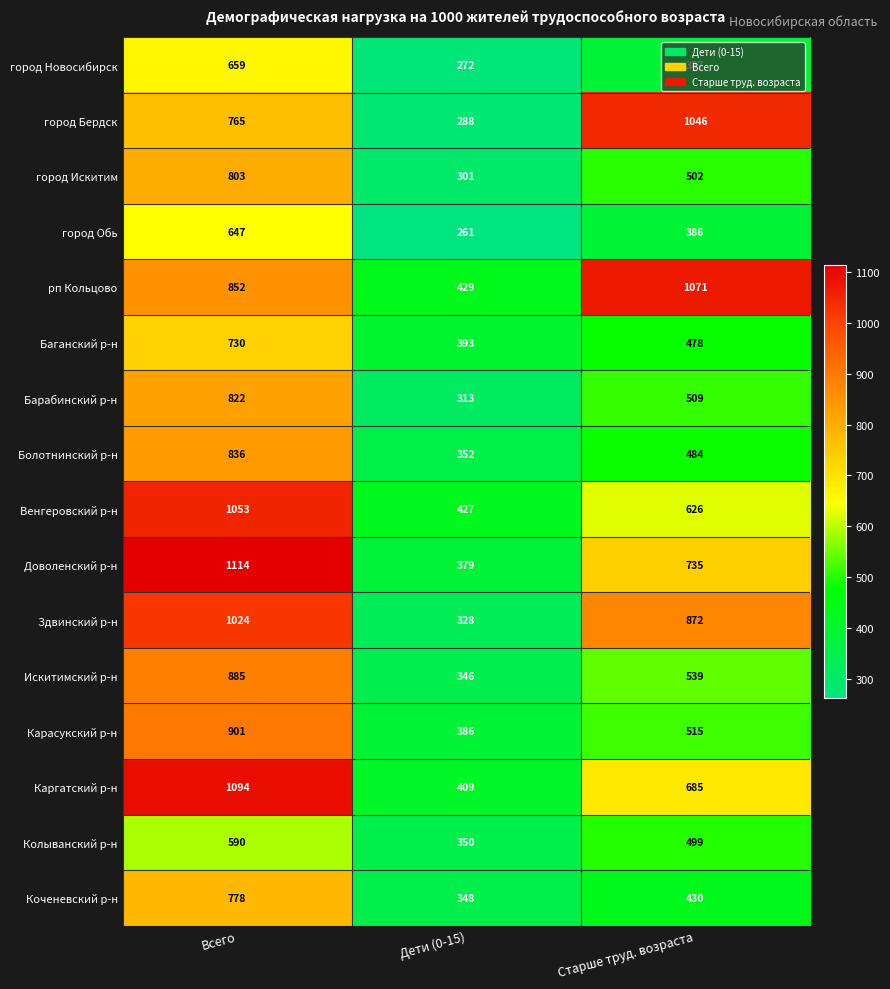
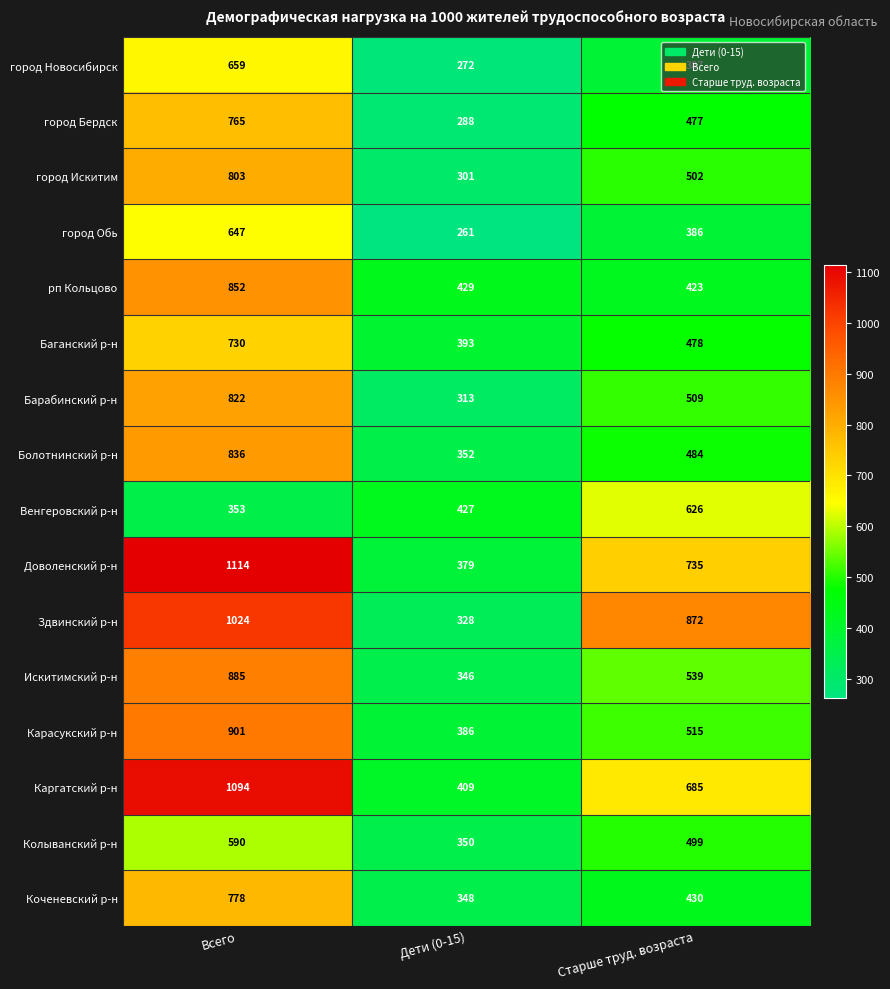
  {
    "город Новосибирск": {
      "Всего": 659,
      "Дети (0-15)": 272
    },
    "город Бердск": {
      "Всего": 765,
      "Дети (0-15)": 288,
-     "Старше труд. возраста": 1046
+     "Старше труд. возраста": 477
    },
    "город Искитим": {
      "Всего": 803,
      "Дети (0-15)": 301,
      "Старше труд. возраста": 502
    },
    "город Обь": {
      "Всего": 647,
      "Дети (0-15)": 261,
      "Старше труд. возраста": 386
    },
    "рп Кольцово": {
      "Всего": 852,
      "Дети (0-15)": 429,
-     "Старше труд. возраста": 1071
+     "Старше труд. возраста": 423
    },
    "Баганский р-н": {
      "Всего": 730,
      "Дети (0-15)": 393,
      "Старше труд. возраста": 478
    },
    "Барабинский р-н": {
      "Всего": 822,
      "Дети (0-15)": 313,
      "Старше труд. возраста": 509
    },
    "Болотнинский р-н": {
      "Всего": 836,
      "Дети (0-15)": 352,
      "Старше труд. возраста": 484
    },
    "Венгеровский р-н": {
-     "Всего": 1053,
+     "Всего": 353,
      "Дети (0-15)": 427,
      "Старше труд. возраста": 626
    },
    "Доволенский р-н": {
      "Всего": 1114,
      "Дети (0-15)": 379,
      "Старше труд. возраста": 735
    },
    "Здвинский р-н": {
      "Всего": 1024,
      "Дети (0-15)": 328,
      "Старше труд. возраста": 872
    },
    "Искитимский р-н": {
      "Всего": 885,
      "Дети (0-15)": 346,
      "Старше труд. возраста": 539
    },
    "Карасукский р-н": {
      "Всего": 901,
      "Дети (0-15)": 386,
      "Старше труд. возраста": 515
    },
    "Каргатский р-н": {
      "Всего": 1094,
      "Дети (0-15)": 409,
      "Старше труд. возраста": 685
    },
    "Колыванский р-н": {
      "Всего": 590,
      "Дети (0-15)": 350,
      "Старше труд. возраста": 499
    },
    "Коченевский р-н": {
      "Всего": 778,
      "Дети (0-15)": 348,
      "Старше труд. возраста": 430
    }
  }
